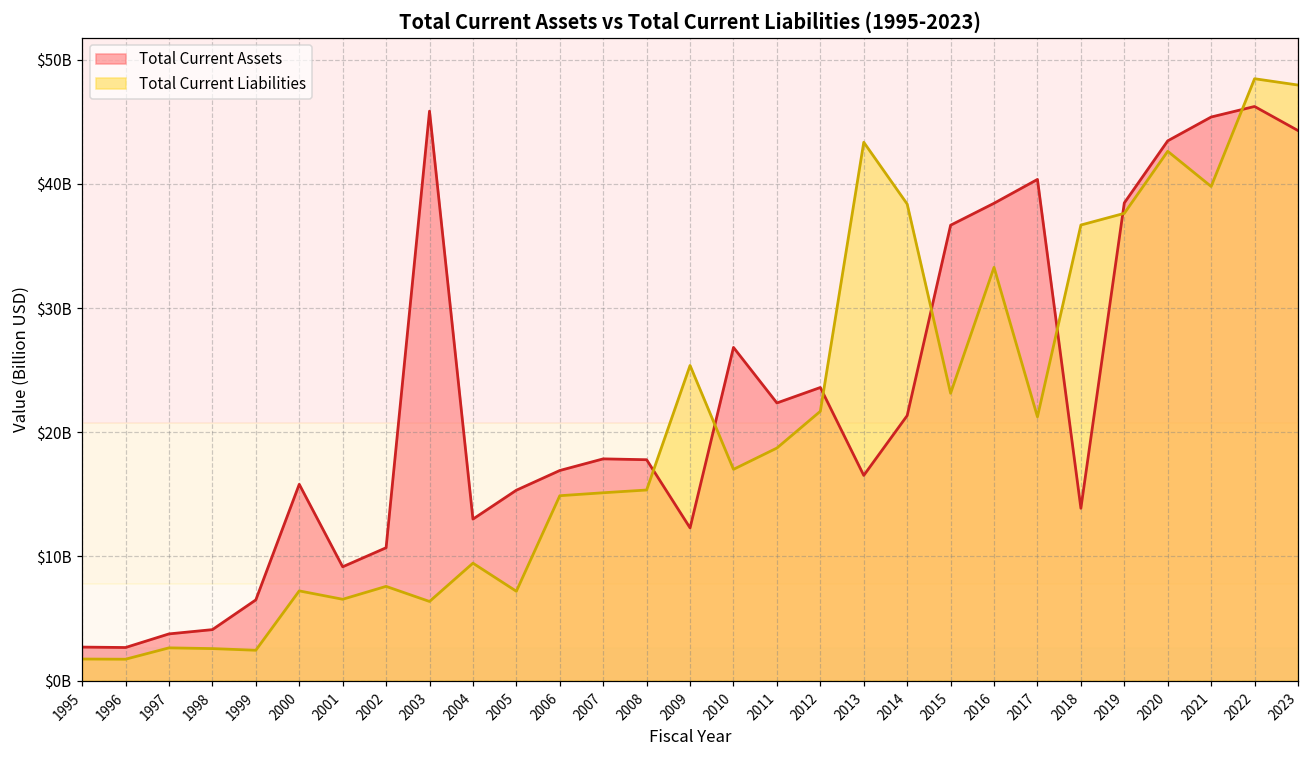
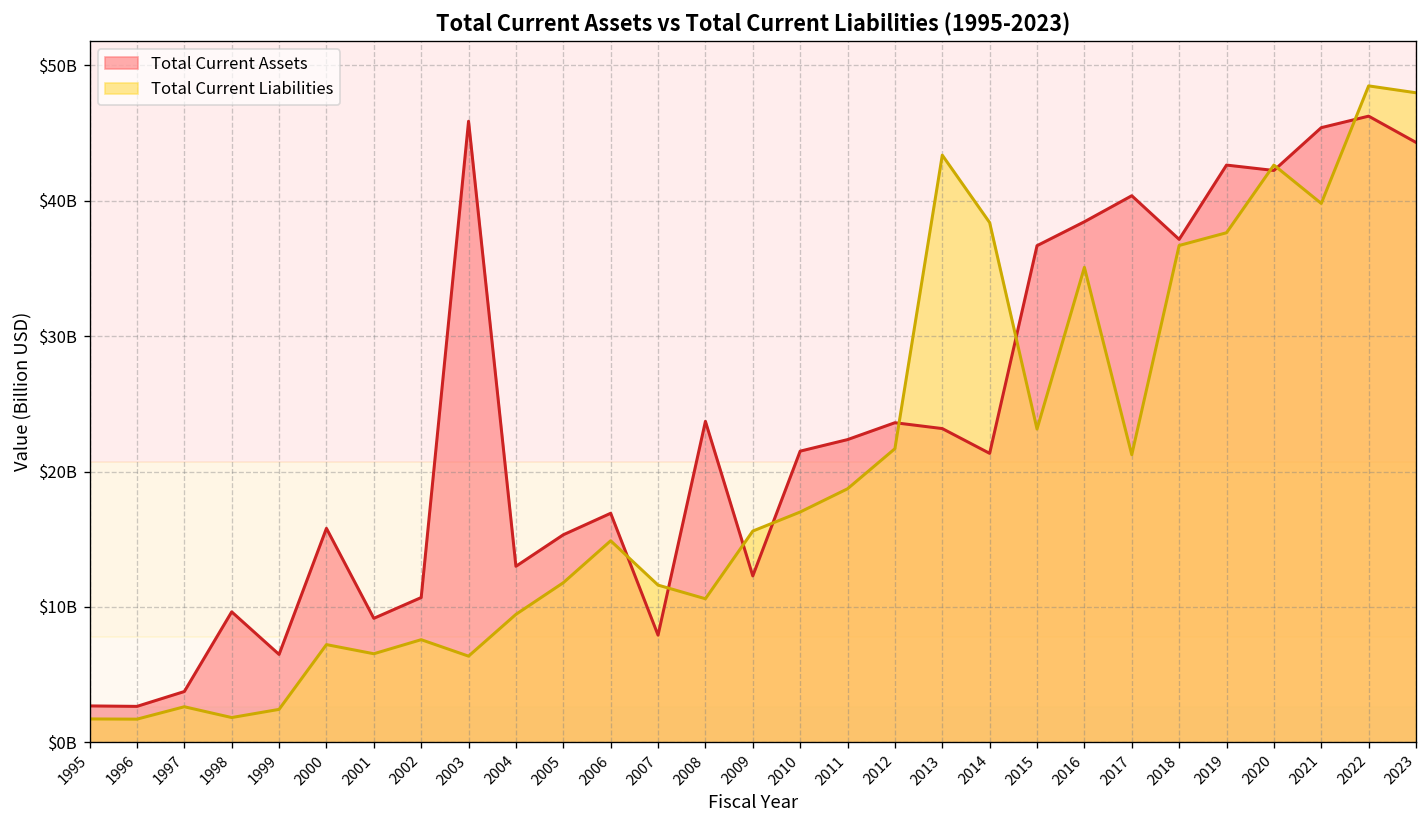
  {
    "Total Current Assets": {
      "1995": "$2700000000",
      "1996": "$2700000000",
      "1997": "$3800000000",
-     "1998": "$4100000000",
+     "1998": "$9600000000",
      "1999": "$6500000000",
      "2000": "$15800000000",
      "2001": "$9200000000",
      "2002": "$10700000000",
      "2003": "$45900000000",
      "2004": "$13000000000",
      "2005": "$15300000000",
      "2006": "$16900000000",
-     "2007": "$17900000000",
-     "2008": "$17800000000",
+     "2007": "$7900000000",
+     "2008": "$23700000000",
      "2009": "$12300000000",
-     "2010": "$26800000000",
+     "2010": "$21500000000",
      "2011": "$22400000000",
      "2012": "$23600000000",
-     "2013": "$16500000000",
+     "2013": "$23200000000",
      "2014": "$21300000000",
      "2015": "$36700000000",
      "2016": "$38400000000",
      "2017": "$40400000000",
-     "2018": "$13900000000",
-     "2019": "$38500000000",
-     "2020": "$43500000000",
+     "2018": "$37100000000",
+     "2019": "$42600000000",
+     "2020": "$42200000000",
      "2021": "$45400000000",
      "2022": "$46200000000",
      "2023": "$44300000000"
    },
    "Total Current Liabilities": {
      "1995": "$1700000000",
      "1996": "$1700000000",
      "1997": "$2600000000",
-     "1998": "$2600000000",
+     "1998": "$1800000000",
      "1999": "$2400000000",
      "2000": "$7200000000",
      "2001": "$6500000000",
      "2002": "$7600000000",
      "2003": "$6400000000",
      "2004": "$9500000000",
-     "2005": "$7200000000",
+     "2005": "$11800000000",
      "2006": "$14900000000",
-     "2007": "$15100000000",
-     "2008": "$15300000000",
-     "2009": "$25400000000",
+     "2007": "$11600000000",
+     "2008": "$10600000000",
+     "2009": "$15600000000",
      "2010": "$17000000000",
      "2011": "$18700000000",
      "2012": "$21700000000",
      "2013": "$43400000000",
      "2014": "$38400000000",
      "2015": "$23100000000",
-     "2016": "$33300000000",
+     "2016": "$35100000000",
      "2017": "$21200000000",
      "2018": "$36700000000",
      "2019": "$37600000000",
      "2020": "$42600000000",
      "2021": "$39800000000",
      "2022": "$48500000000",
      "2023": "$48000000000"
    }
  }
